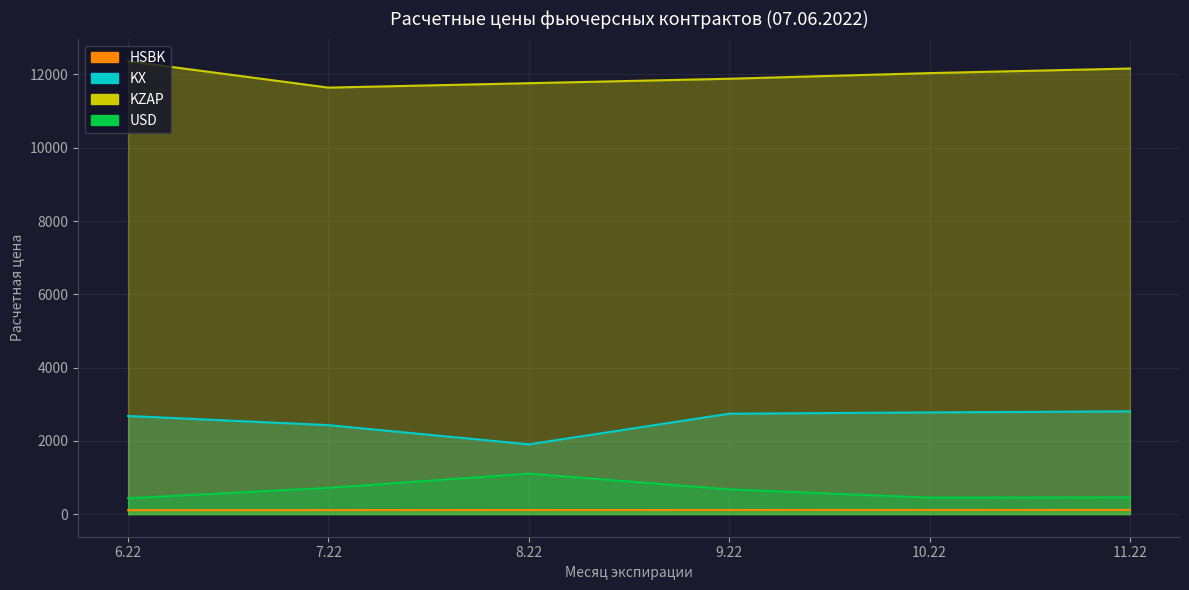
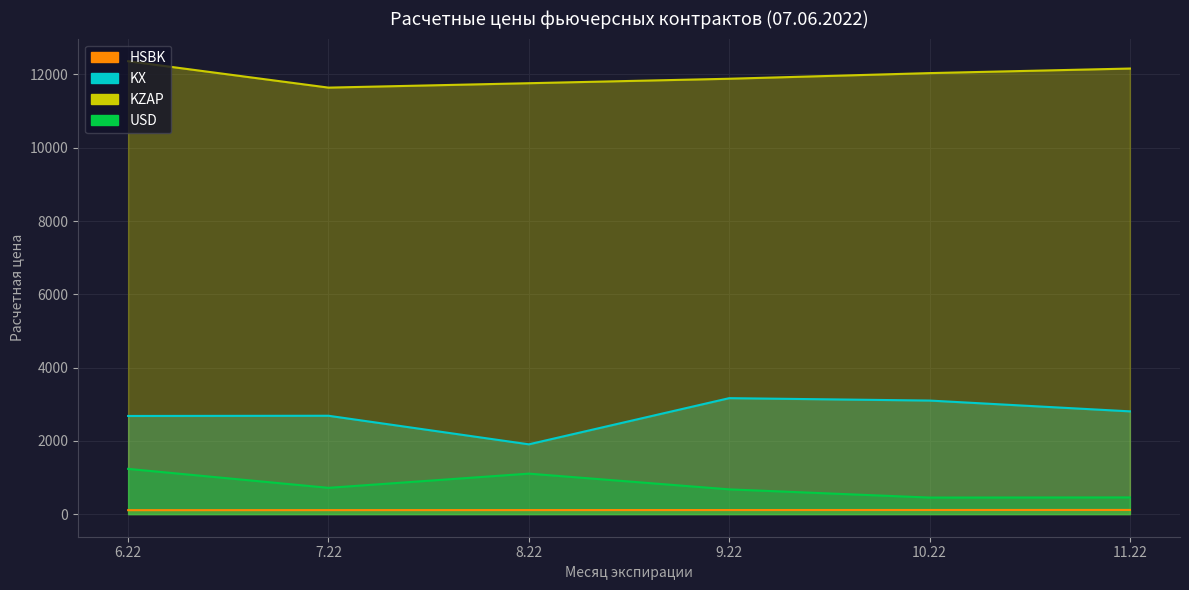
  {
    "KX": {
      "6.22": 2700,
-     "7.22": 2400,
+     "7.22": 2700,
      "8.22": 1900,
-     "9.22": 2700,
-     "10.22": 2800,
+     "9.22": 3200,
+     "10.22": 3100,
      "11.22": 2800
    },
    "USD": {
-     "6.22": 400,
+     "6.22": 1200,
      "7.22": 700,
      "8.22": 1100,
      "9.22": 700,
      "10.22": 500,
      "11.22": 500
    }
  }
